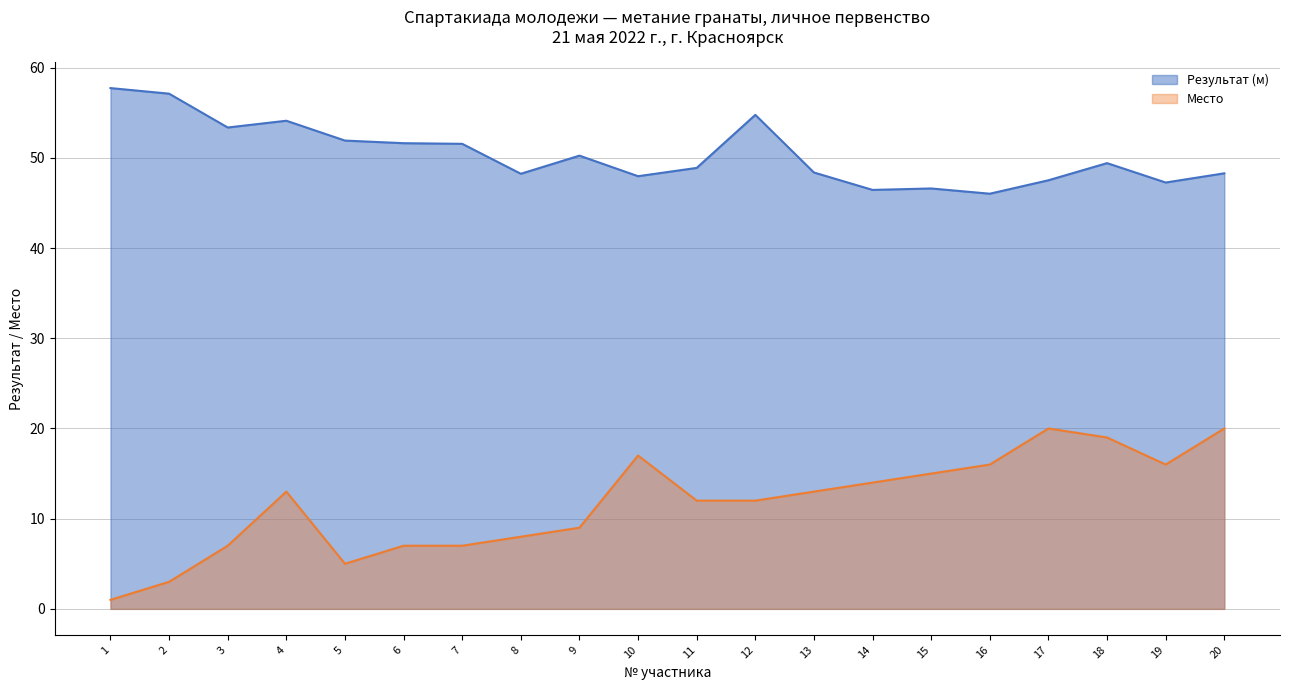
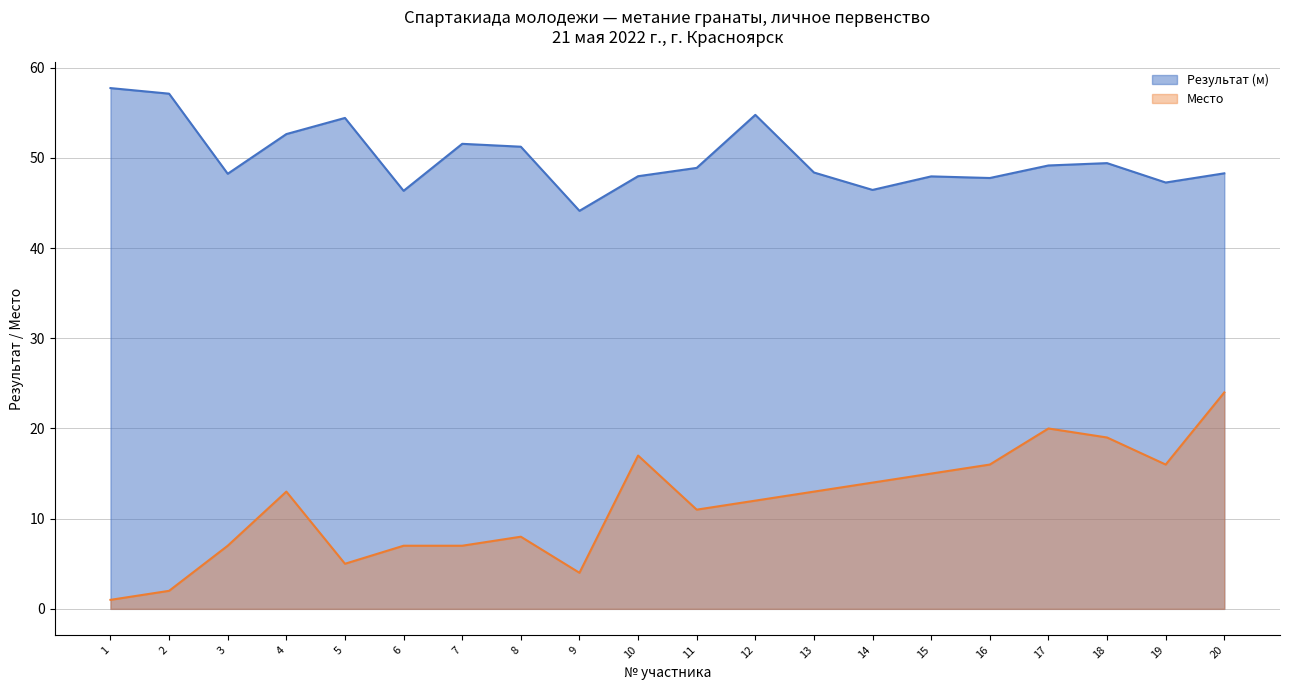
  {
    "Результат (м)": {
      "1": 58,
      "2": 57,
-     "3": 53,
-     "4": 54,
-     "5": 52,
-     "6": 52,
+     "3": 48,
+     "4": 53,
+     "5": 54,
+     "6": 46,
      "7": 52,
-     "8": 48,
-     "9": 50,
+     "8": 51,
+     "9": 44,
      "10": 48,
      "11": 49,
      "12": 55,
      "13": 48,
      "14": 46,
-     "15": 47,
-     "16": 46,
-     "17": 48,
+     "15": 48,
+     "16": 48,
+     "17": 49,
      "18": 49,
      "19": 47,
      "20": 48
    },
    "Место": {
      "1": 1,
-     "2": 3,
+     "2": 2,
      "3": 7,
      "4": 13,
      "5": 5,
      "6": 7,
      "7": 7,
      "8": 8,
-     "9": 9,
+     "9": 4,
      "10": 17,
-     "11": 12,
+     "11": 11,
      "12": 12,
      "13": 13,
      "14": 14,
      "15": 15,
      "16": 16,
      "17": 20,
      "18": 19,
      "19": 16,
-     "20": 20
+     "20": 24
    }
  }
